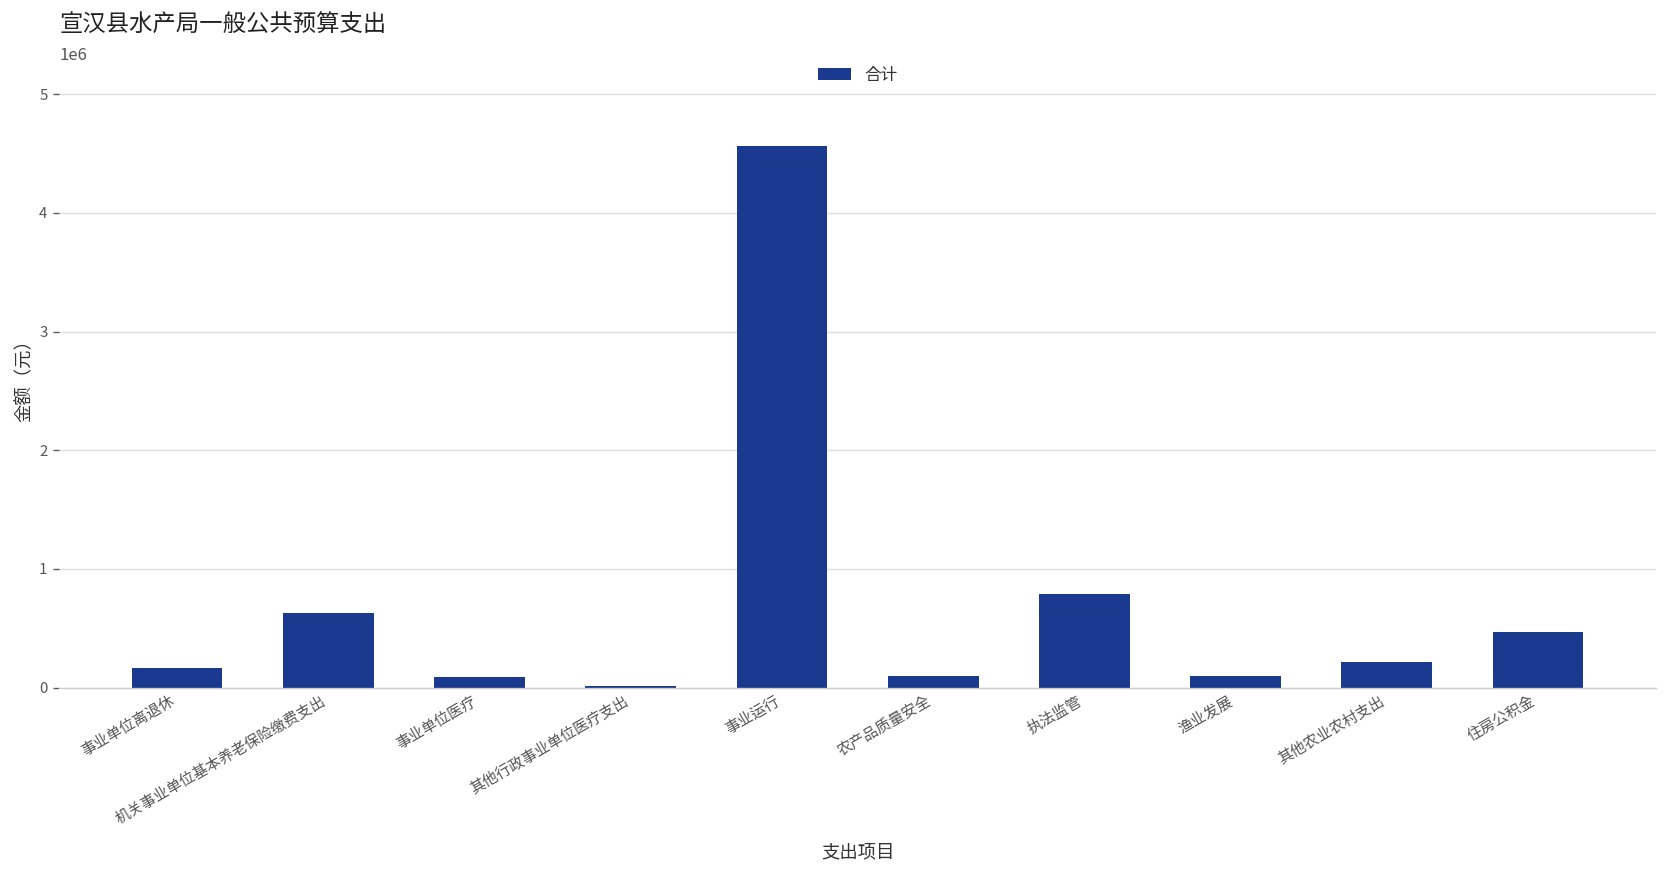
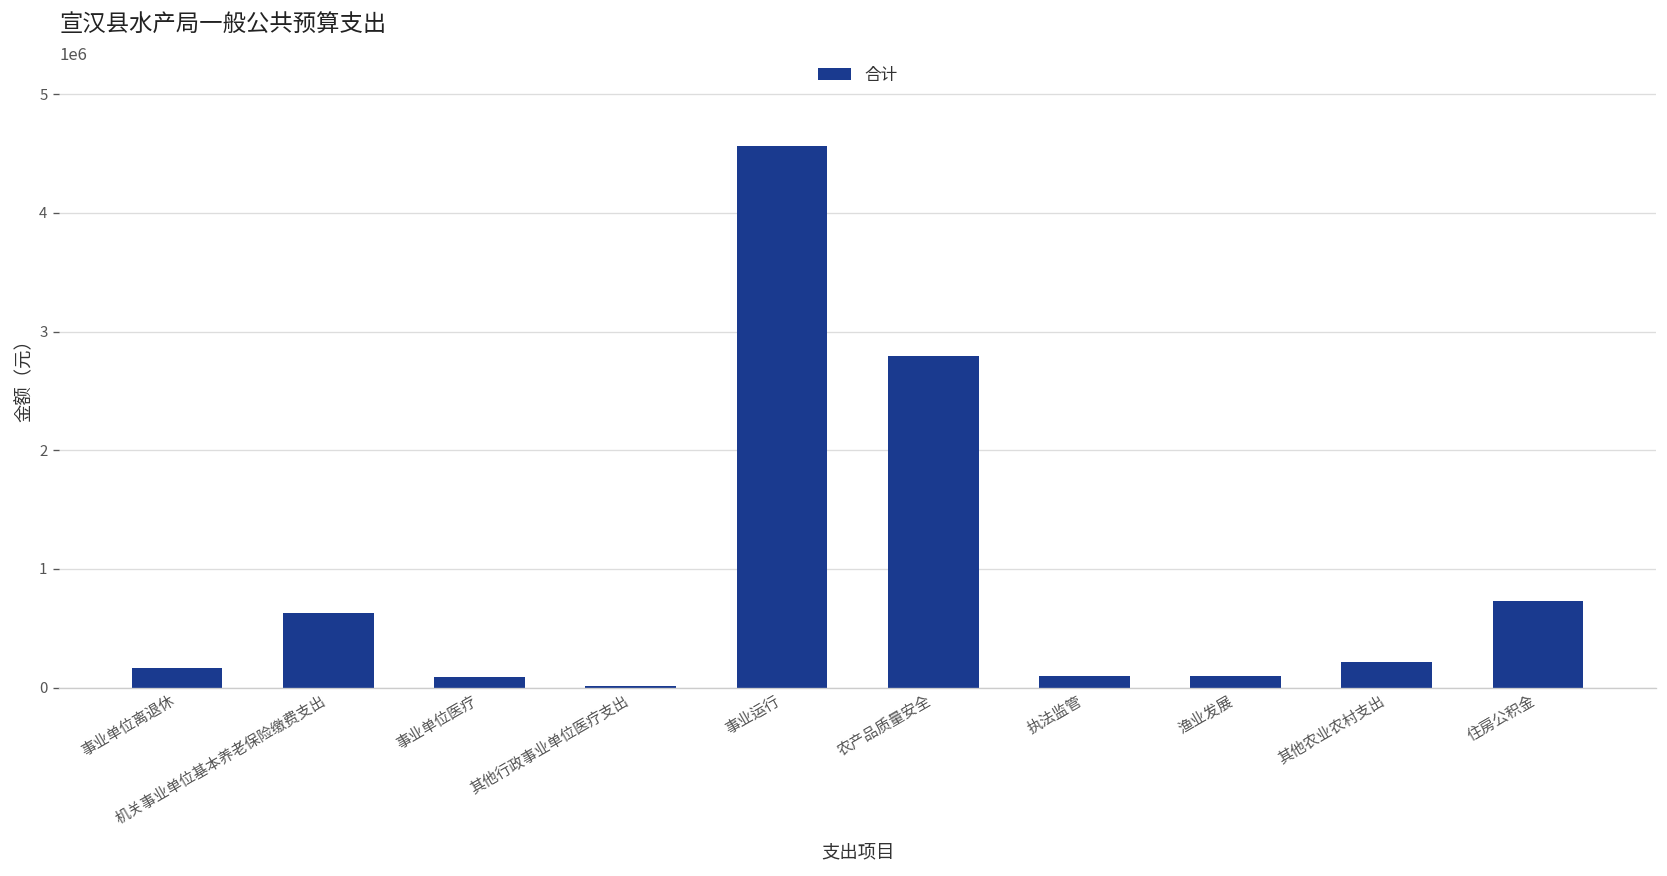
  {
    "事业单位离退休": 200000,
    "机关事业单位基本养老保险缴费支出": 600000,
    "事业单位医疗": 100000,
    "事业运行": 4600000,
-   "农产品质量安全": 100000,
-   "执法监管": 800000,
+   "农产品质量安全": 2800000,
+   "执法监管": 100000,
    "渔业发展": 100000,
    "其他农业农村支出": 200000,
-   "住房公积金": 500000
+   "住房公积金": 700000
  }
